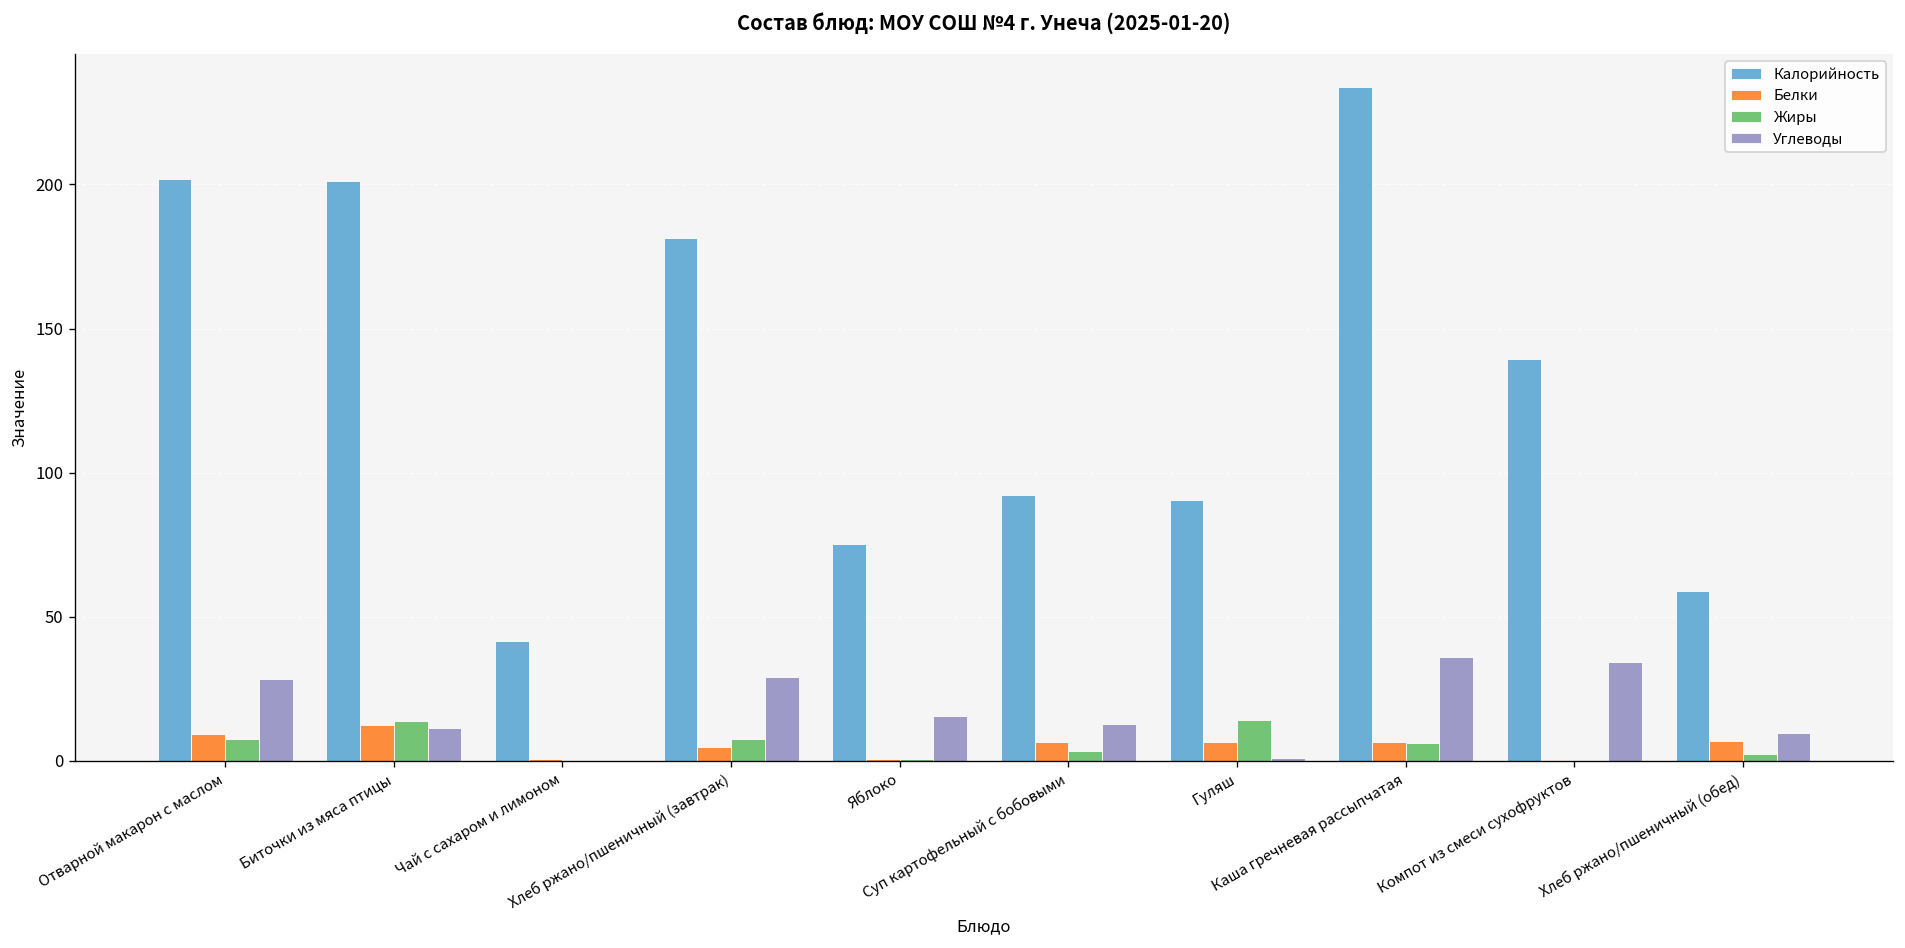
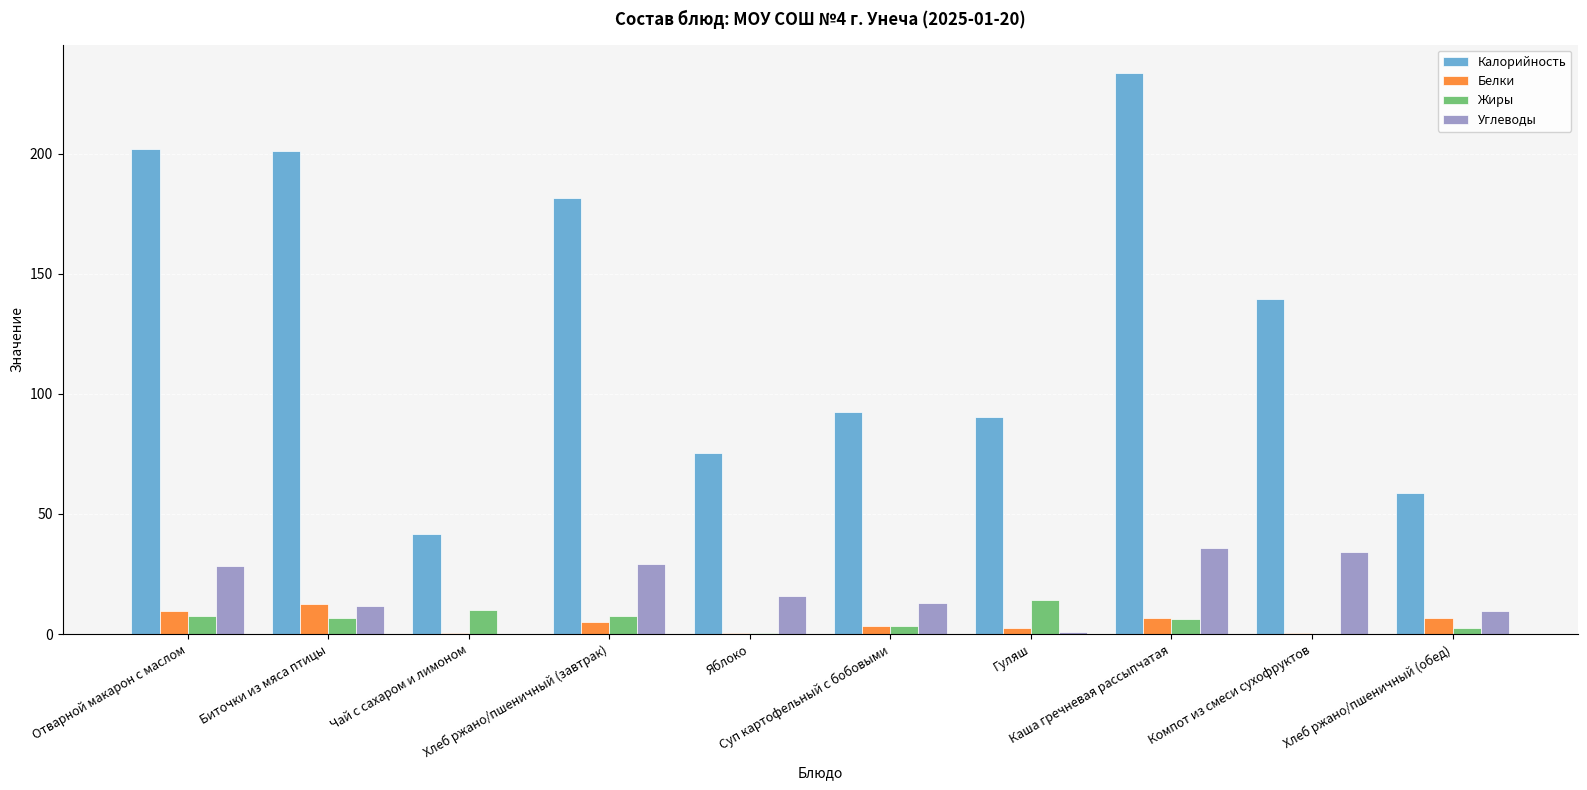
  {
    "Белки": {
      "Отварной макарон с маслом": 10,
      "Биточки из мяса птицы": 12,
      "Хлеб ржано/пшеничный (завтрак)": 5,
-     "Суп картофельный с бобовыми": 7,
-     "Гуляш": 7,
+     "Суп картофельный с бобовыми": 3,
+     "Гуляш": 2,
      "Каша гречневая рассыпчатая": 7,
      "Хлеб ржано/пшеничный (обед)": 7
    },
    "Жиры": {
      "Отварной макарон с маслом": 8,
-     "Биточки из мяса птицы": 14,
-     "Чай с сахаром и лимоном": 0,
+     "Биточки из мяса птицы": 7,
+     "Чай с сахаром и лимоном": 10,
      "Хлеб ржано/пшеничный (завтрак)": 8,
      "Суп картофельный с бобовыми": 4,
      "Гуляш": 14,
      "Каша гречневая рассыпчатая": 6,
      "Хлеб ржано/пшеничный (обед)": 2
    }
  }
